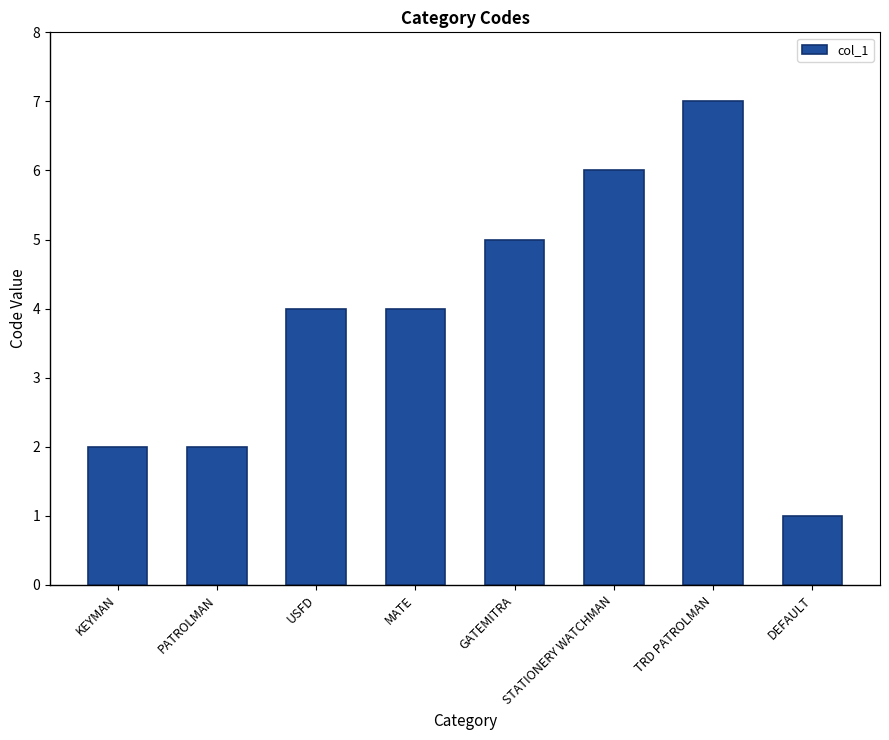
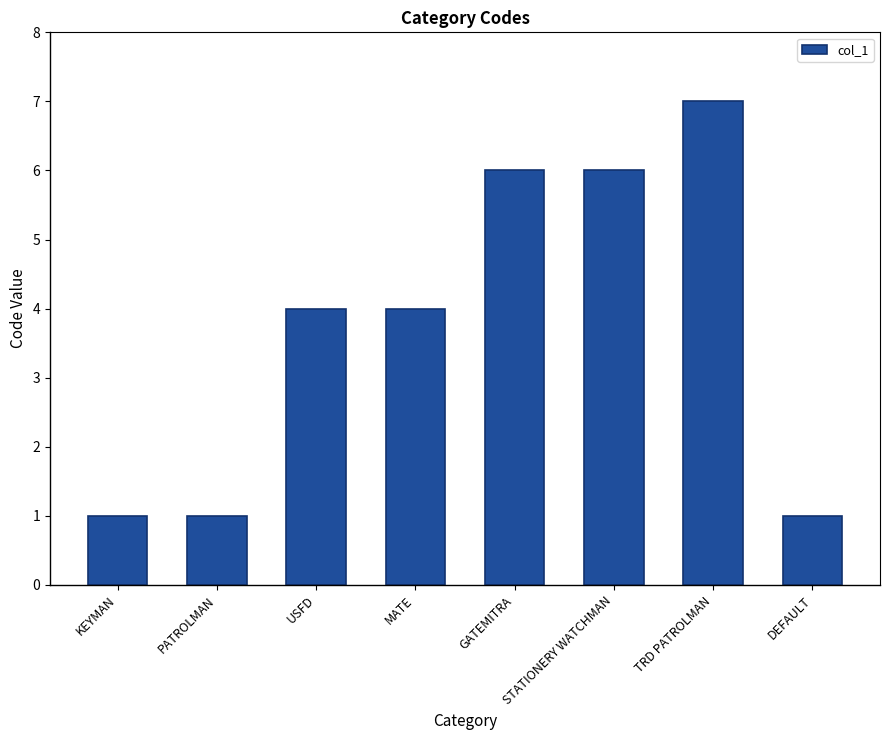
  {
-   "KEYMAN": 2,
-   "PATROLMAN": 2,
+   "KEYMAN": 1,
+   "PATROLMAN": 1,
    "USFD": 4,
    "MATE": 4,
-   "GATEMITRA": 5,
+   "GATEMITRA": 6,
    "STATIONERY WATCHMAN": 6,
    "TRD PATROLMAN": 7,
    "DEFAULT": 1
  }
